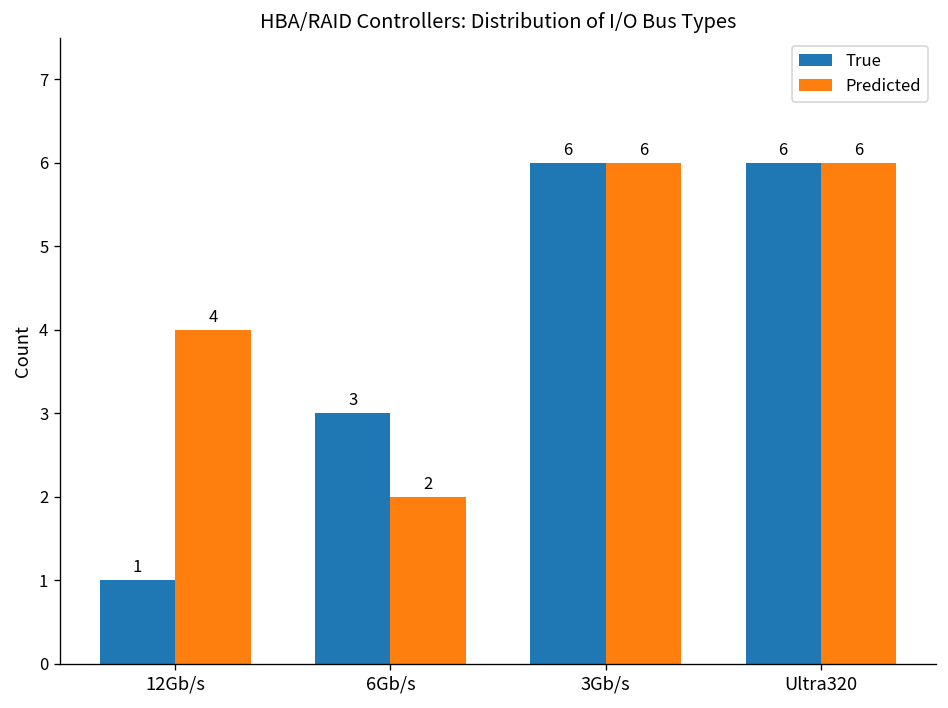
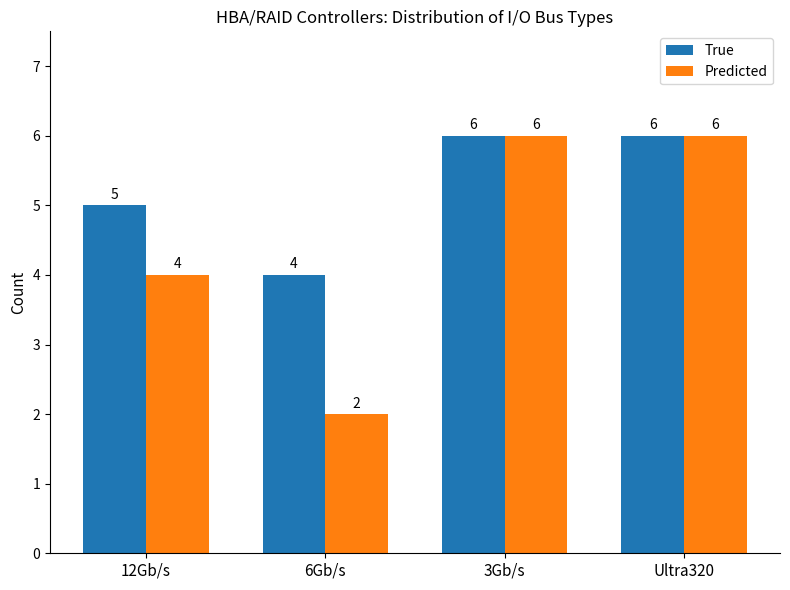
  {
    "True": {
-     "12Gb/s": 1,
-     "6Gb/s": 3,
+     "12Gb/s": 5,
+     "6Gb/s": 4,
      "3Gb/s": 6,
      "Ultra320": 6
    },
    "Predicted": {
      "12Gb/s": 4,
      "6Gb/s": 2,
      "3Gb/s": 6,
      "Ultra320": 6
    }
  }
